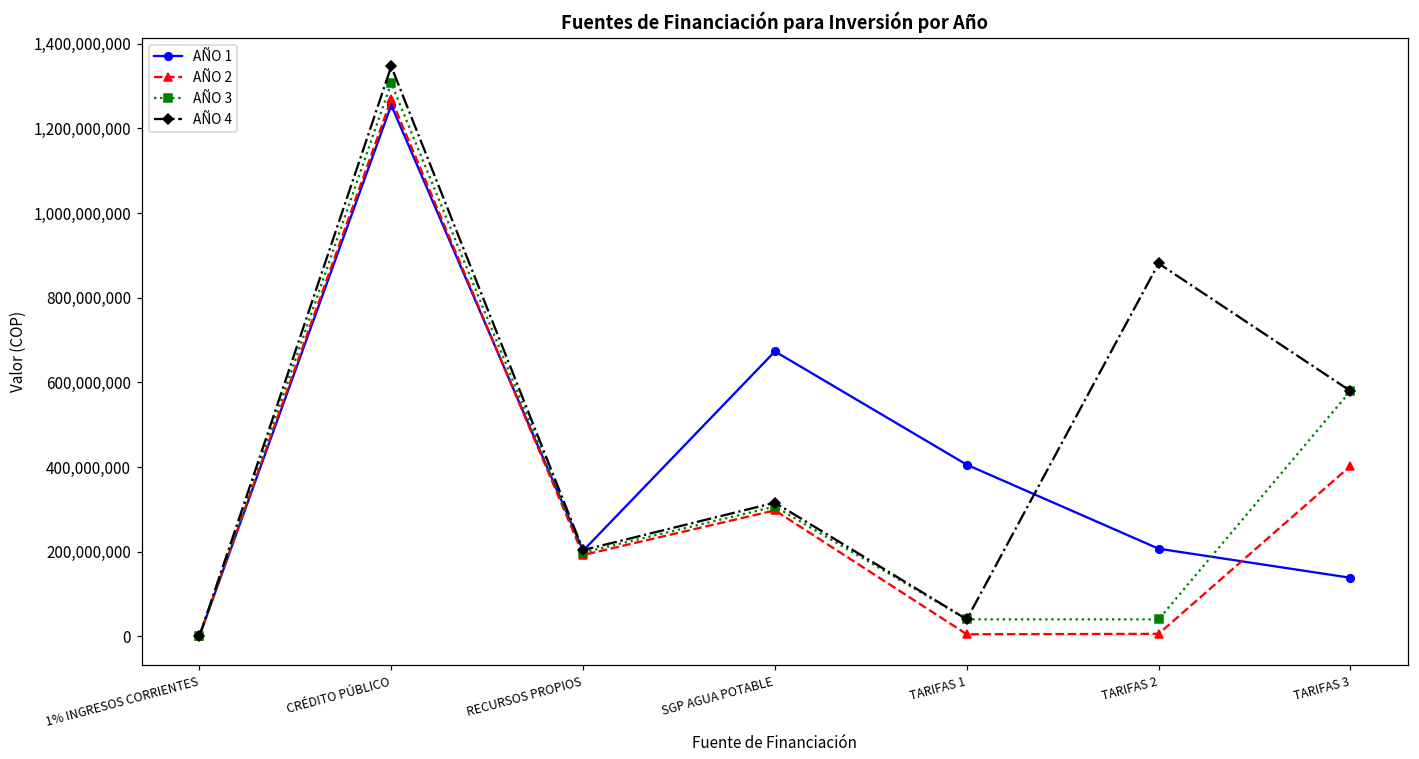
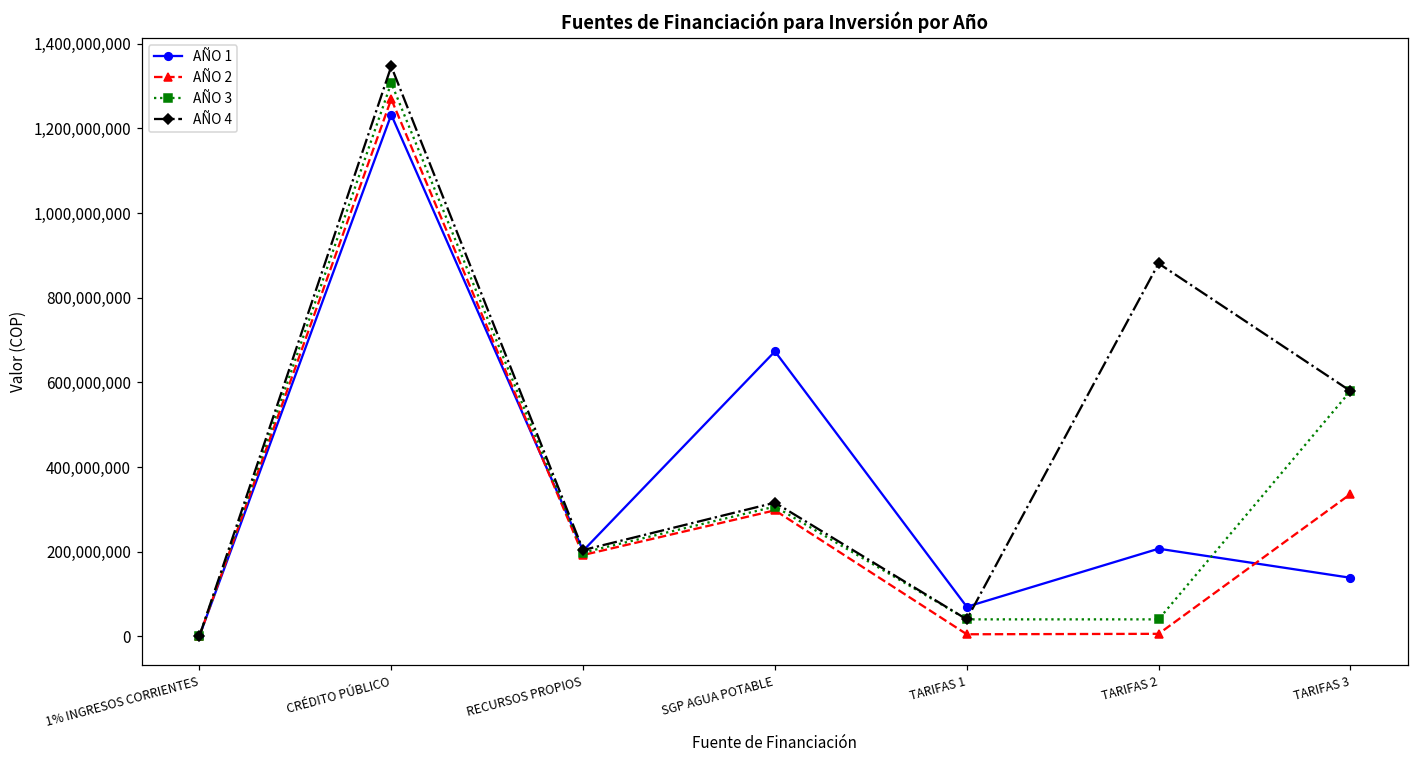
  {
    "AÑO 1": {
-     "CRÉDITO PÚBLICO": "1,250,000,000",
+     "CRÉDITO PÚBLICO": "1,230,000,000",
      "SGP AGUA POTABLE": "670,000,000",
-     "TARIFAS 1": "410,000,000",
+     "TARIFAS 1": "70,000,000",
      "TARIFAS 2": "210,000,000",
      "TARIFAS 3": "140,000,000"
    },
    "AÑO 2": {
      "CRÉDITO PÚBLICO": "1,270,000,000",
      "SGP AGUA POTABLE": "300,000,000",
      "TARIFAS 1": "0",
      "TARIFAS 2": "10,000,000",
-     "TARIFAS 3": "400,000,000"
+     "TARIFAS 3": "340,000,000"
    },
    "AÑO 3": {
      "CRÉDITO PÚBLICO": "1,310,000,000",
      "SGP AGUA POTABLE": "310,000,000",
      "TARIFAS 2": "40,000,000"
    },
    "AÑO 4": {
      "CRÉDITO PÚBLICO": "1,350,000,000",
      "SGP AGUA POTABLE": "320,000,000",
      "TARIFAS 2": "880,000,000"
    }
  }
